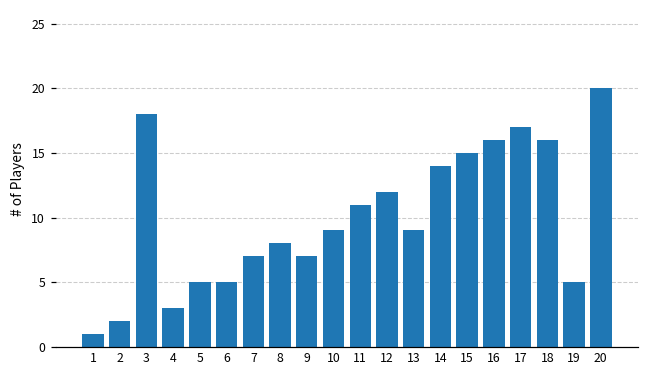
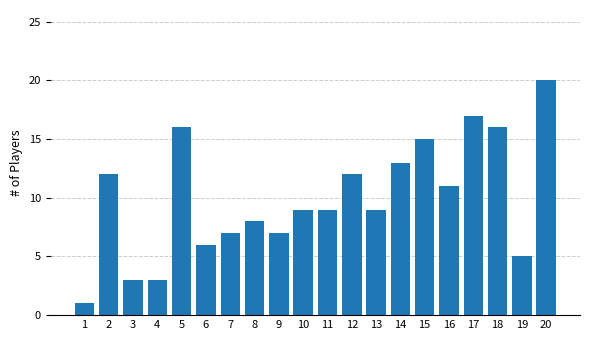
  {
    "1": 1,
-   "2": 2,
-   "3": 18,
+   "2": 12,
+   "3": 3,
    "4": 3,
-   "5": 5,
-   "6": 5,
+   "5": 16,
+   "6": 6,
    "7": 7,
    "8": 8,
    "9": 7,
    "10": 9,
-   "11": 11,
+   "11": 9,
    "12": 12,
    "13": 9,
-   "14": 14,
+   "14": 13,
    "15": 15,
-   "16": 16,
+   "16": 11,
    "17": 17,
    "18": 16,
    "19": 5,
    "20": 20
  }
